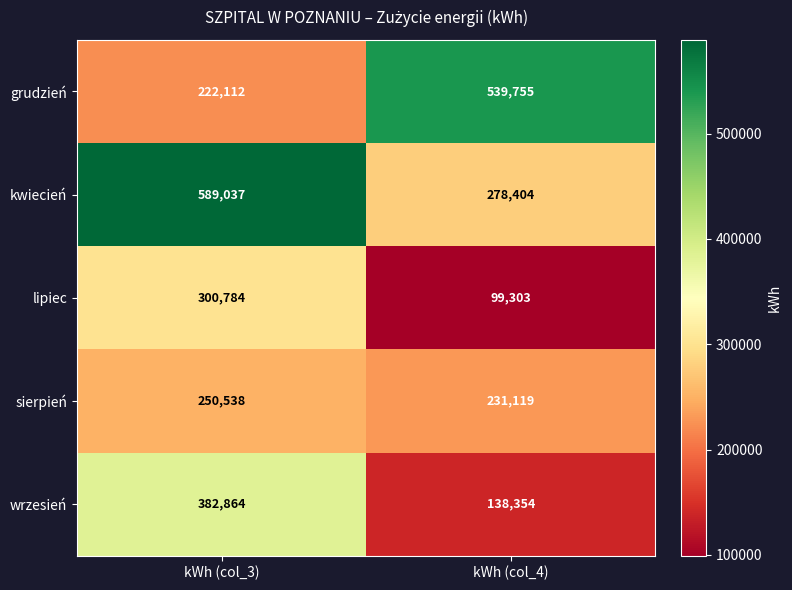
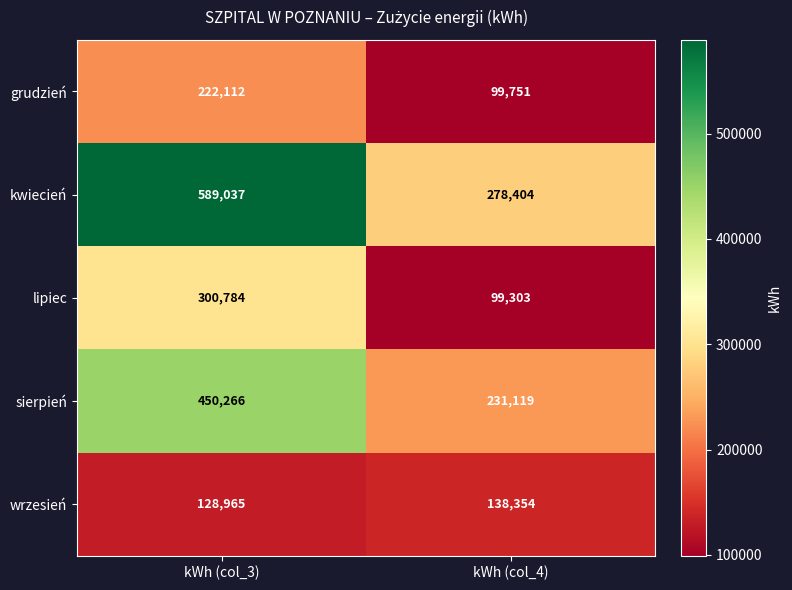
  {
    "grudzień": {
      "kWh (col_3)": "222,112",
-     "kWh (col_4)": "539,755"
+     "kWh (col_4)": "99,751"
    },
    "kwiecień": {
      "kWh (col_3)": "589,037",
      "kWh (col_4)": "278,404"
    },
    "lipiec": {
      "kWh (col_3)": "300,784",
      "kWh (col_4)": "99,303"
    },
    "sierpień": {
-     "kWh (col_3)": "250,538",
+     "kWh (col_3)": "450,266",
      "kWh (col_4)": "231,119"
    },
    "wrzesień": {
-     "kWh (col_3)": "382,864",
+     "kWh (col_3)": "128,965",
      "kWh (col_4)": "138,354"
    }
  }
